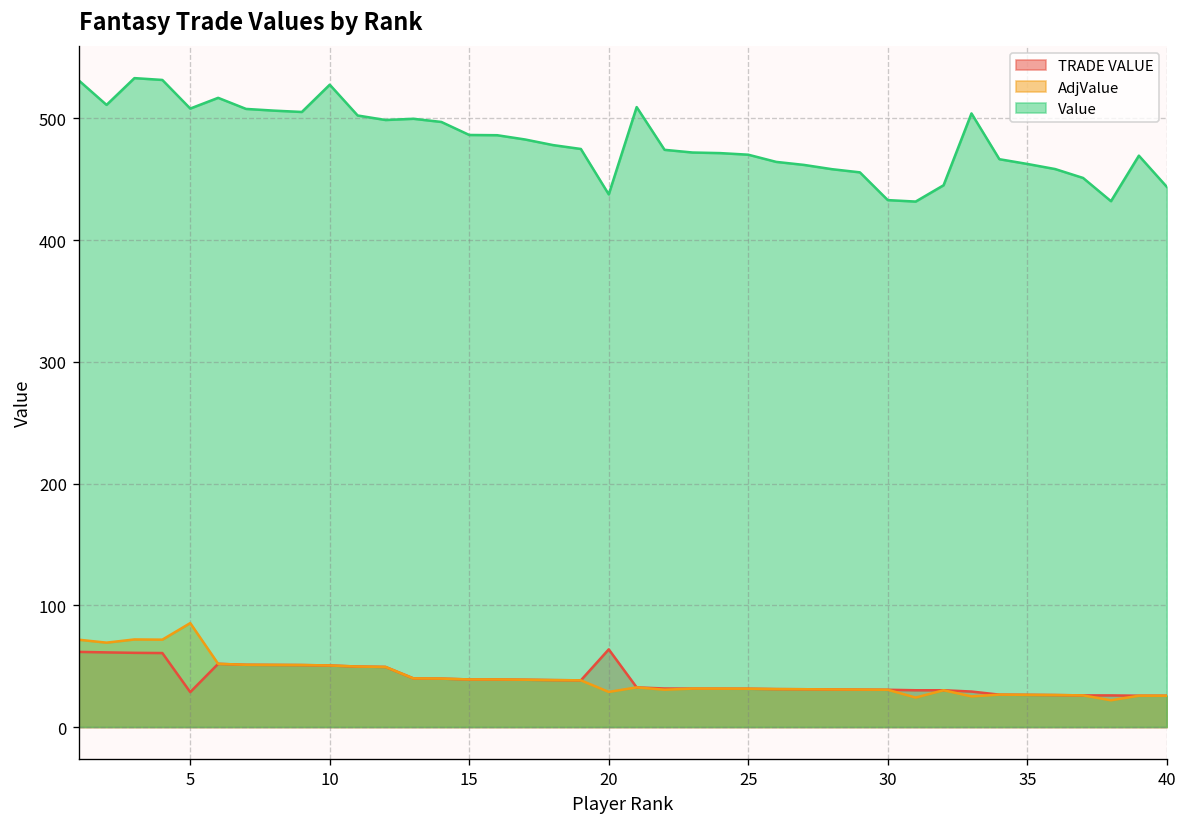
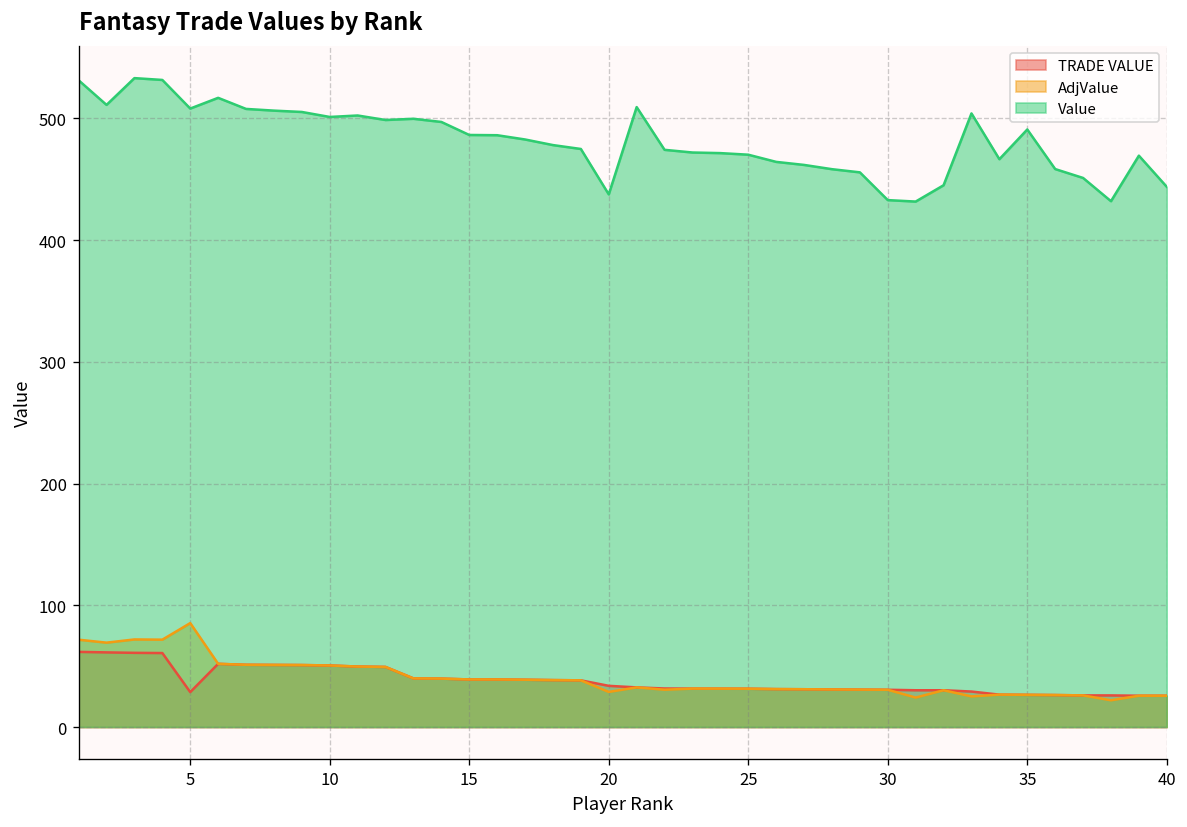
  {
    "TRADE VALUE": {
      "5": 29,
-     "20": 64
+     "20": 34
    },
    "AdjValue": {
      "5": 85,
      "20": 29
    },
    "Value": {
      "5": 508,
-     "10": 528,
+     "10": 501,
      "15": 486,
      "20": 438,
      "25": 470,
      "30": 433,
-     "35": 463,
+     "35": 491,
      "40": 444
    }
  }
